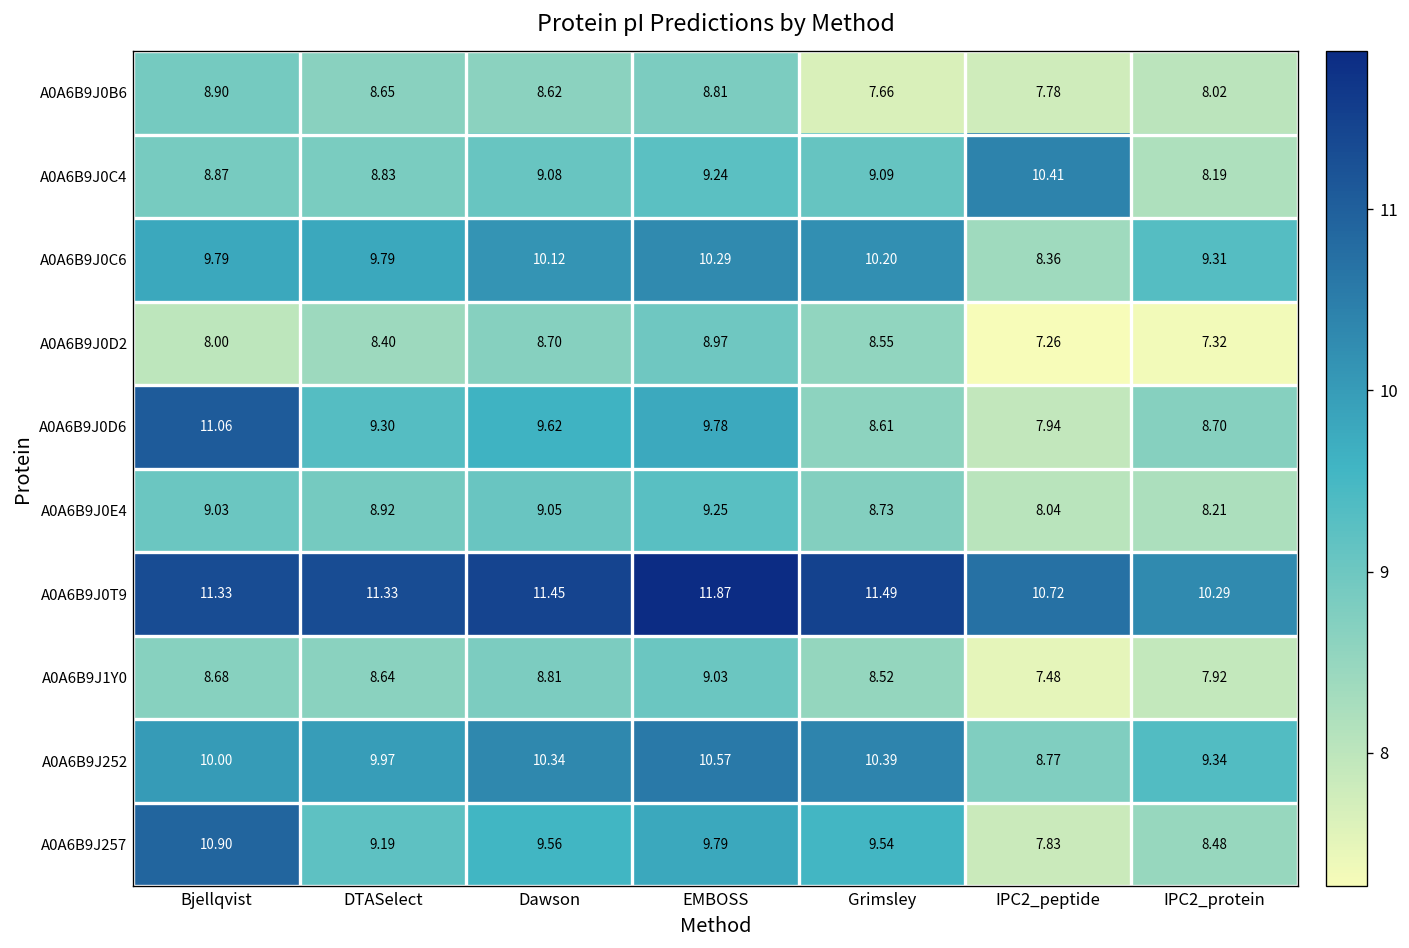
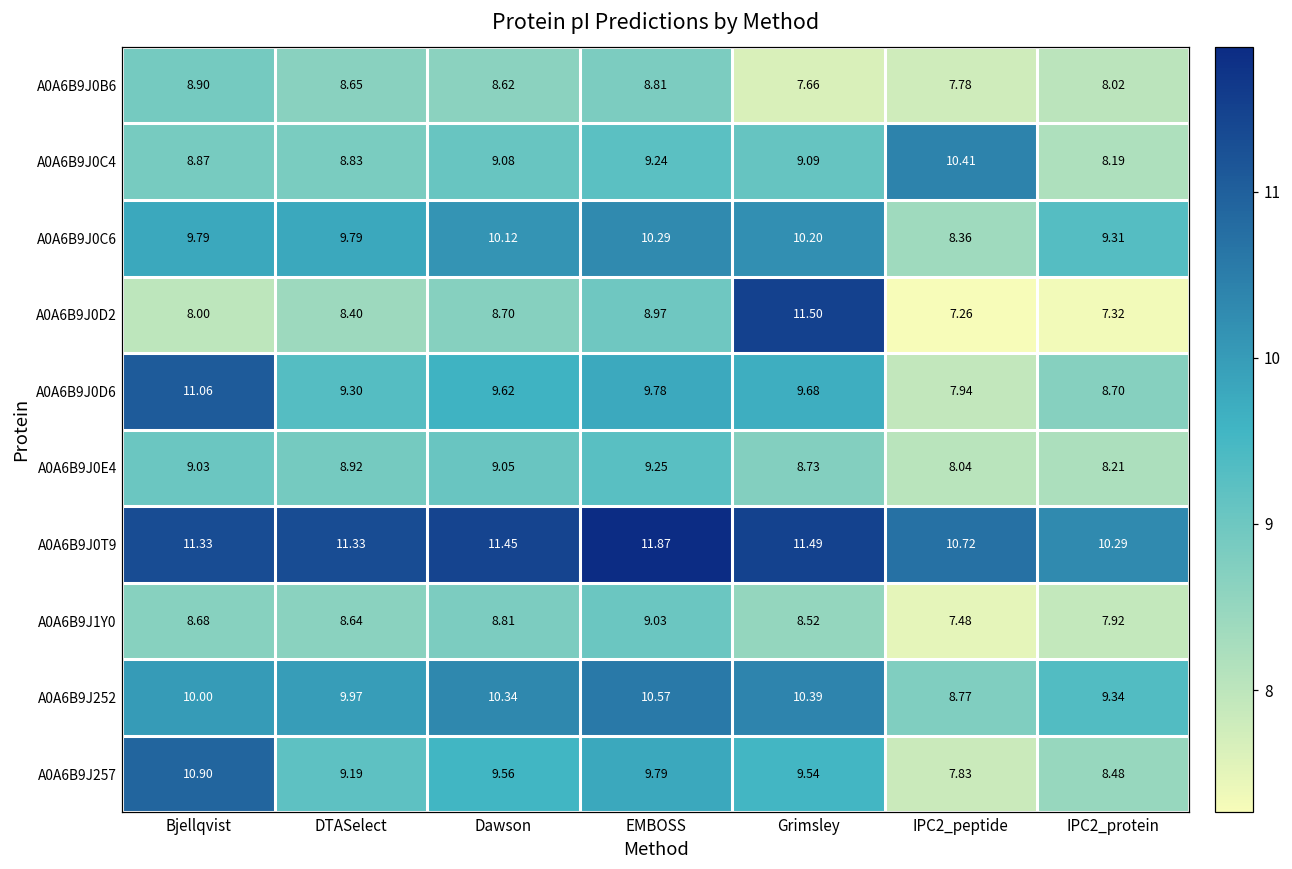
  {
    "A0A6B9J0B6": {
      "Bjellqvist": 8.90,
      "DTASelect": 8.65,
      "Dawson": 8.62,
      "EMBOSS": 8.81,
      "Grimsley": 7.66,
      "IPC2_peptide": 7.78,
      "IPC2_protein": 8.02
    },
    "A0A6B9J0C4": {
      "Bjellqvist": 8.87,
      "DTASelect": 8.83,
      "Dawson": 9.08,
      "EMBOSS": 9.24,
      "Grimsley": 9.09,
      "IPC2_peptide": 10.41,
      "IPC2_protein": 8.19
    },
    "A0A6B9J0C6": {
      "Bjellqvist": 9.79,
      "DTASelect": 9.79,
      "Dawson": 10.12,
      "EMBOSS": 10.29,
      "Grimsley": 10.20,
      "IPC2_peptide": 8.36,
      "IPC2_protein": 9.31
    },
    "A0A6B9J0D2": {
      "Bjellqvist": 8.00,
      "DTASelect": 8.40,
      "Dawson": 8.70,
      "EMBOSS": 8.97,
-     "Grimsley": 8.55,
+     "Grimsley": 11.50,
      "IPC2_peptide": 7.26,
      "IPC2_protein": 7.32
    },
    "A0A6B9J0D6": {
      "Bjellqvist": 11.06,
      "DTASelect": 9.30,
      "Dawson": 9.62,
      "EMBOSS": 9.78,
-     "Grimsley": 8.61,
+     "Grimsley": 9.68,
      "IPC2_peptide": 7.94,
      "IPC2_protein": 8.70
    },
    "A0A6B9J0E4": {
      "Bjellqvist": 9.03,
      "DTASelect": 8.92,
      "Dawson": 9.05,
      "EMBOSS": 9.25,
      "Grimsley": 8.73,
      "IPC2_peptide": 8.04,
      "IPC2_protein": 8.21
    },
    "A0A6B9J0T9": {
      "Bjellqvist": 11.33,
      "DTASelect": 11.33,
      "Dawson": 11.45,
      "EMBOSS": 11.87,
      "Grimsley": 11.49,
      "IPC2_peptide": 10.72,
      "IPC2_protein": 10.29
    },
    "A0A6B9J1Y0": {
      "Bjellqvist": 8.68,
      "DTASelect": 8.64,
      "Dawson": 8.81,
      "EMBOSS": 9.03,
      "Grimsley": 8.52,
      "IPC2_peptide": 7.48,
      "IPC2_protein": 7.92
    },
    "A0A6B9J252": {
      "Bjellqvist": 10.00,
      "DTASelect": 9.97,
      "Dawson": 10.34,
      "EMBOSS": 10.57,
      "Grimsley": 10.39,
      "IPC2_peptide": 8.77,
      "IPC2_protein": 9.34
    },
    "A0A6B9J257": {
      "Bjellqvist": 10.90,
      "DTASelect": 9.19,
      "Dawson": 9.56,
      "EMBOSS": 9.79,
      "Grimsley": 9.54,
      "IPC2_peptide": 7.83,
      "IPC2_protein": 8.48
    }
  }
